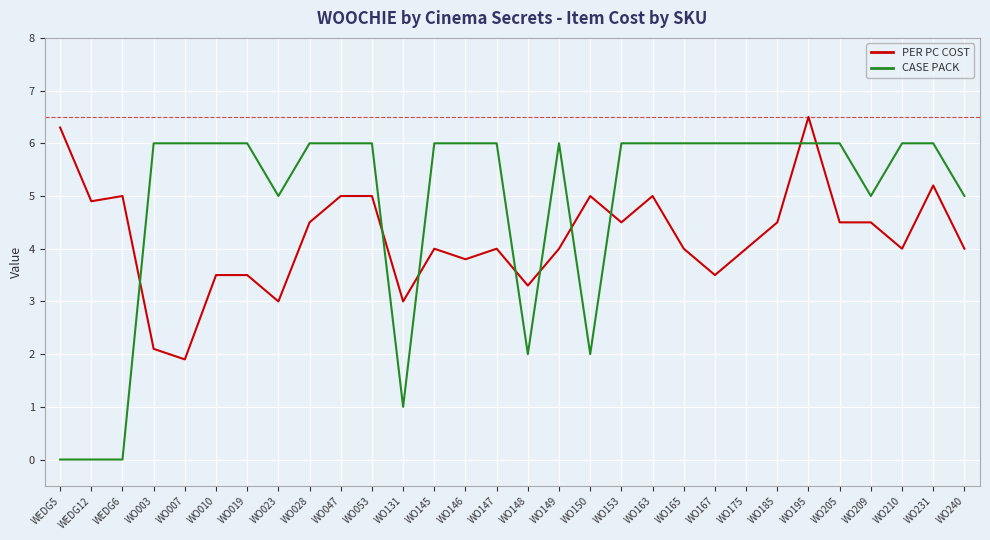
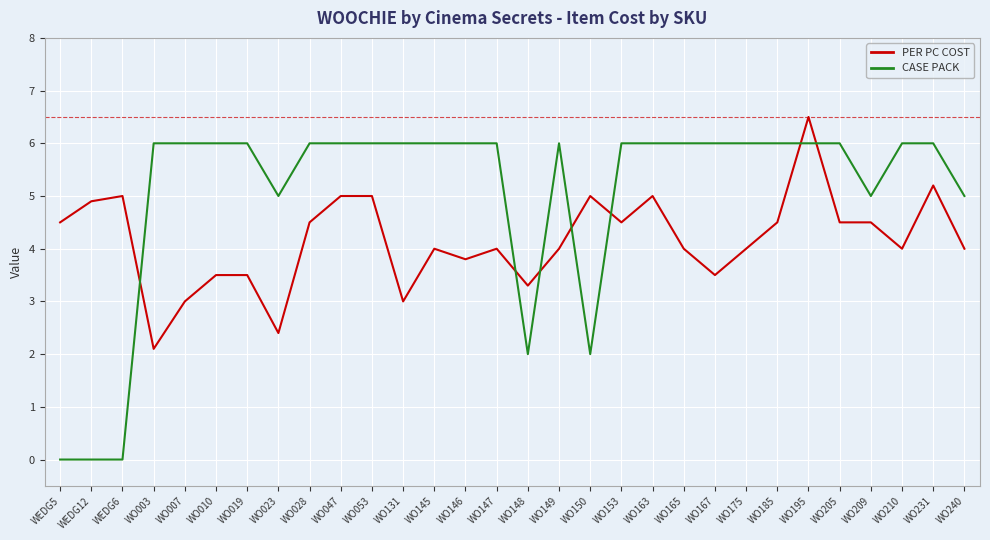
  {
    "PER PC COST": {
-     "WEDG5": 6.3,
+     "WEDG5": 4.5,
      "WEDG12": 4.9,
      "WEDG6": 5.0,
      "WO003": 2.1,
-     "WO007": 1.9,
+     "WO007": 3.0,
      "WO010": 3.5,
      "WO019": 3.5,
-     "WO023": 3.0,
+     "WO023": 2.4,
      "WO028": 4.5,
      "WO047": 5.0,
      "WO053": 5.0,
      "WO131": 3.0,
      "WO145": 4.0,
      "WO146": 3.8,
      "WO147": 4.0,
      "WO148": 3.3,
      "WO149": 4.0,
      "WO150": 5.0,
      "WO153": 4.5,
      "WO163": 5.0,
      "WO165": 4.0,
      "WO167": 3.5,
      "WO175": 4.0,
      "WO185": 4.5,
      "WO195": 6.5,
      "WO205": 4.5,
      "WO209": 4.5,
      "WO210": 4.0,
      "WO231": 5.2,
      "WO240": 4.0
    },
    "CASE PACK": {
      "WEDG5": 0,
      "WEDG12": 0,
      "WEDG6": 0,
      "WO003": 6,
      "WO007": 6,
      "WO010": 6,
      "WO019": 6,
      "WO023": 5,
      "WO028": 6,
      "WO047": 6,
      "WO053": 6,
-     "WO131": 1,
+     "WO131": 6,
      "WO145": 6,
      "WO146": 6,
      "WO147": 6,
      "WO148": 2,
      "WO149": 6,
      "WO150": 2,
      "WO153": 6,
      "WO163": 6,
      "WO165": 6,
      "WO167": 6,
      "WO175": 6,
      "WO185": 6,
      "WO195": 6,
      "WO205": 6,
      "WO209": 5,
      "WO210": 6,
      "WO231": 6,
      "WO240": 5
    }
  }
